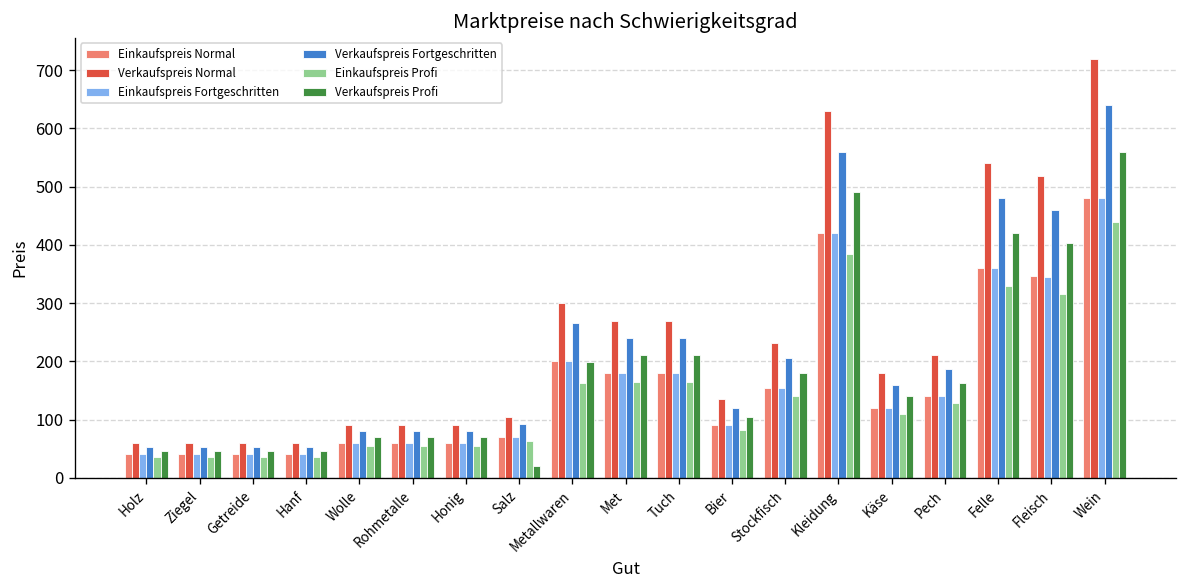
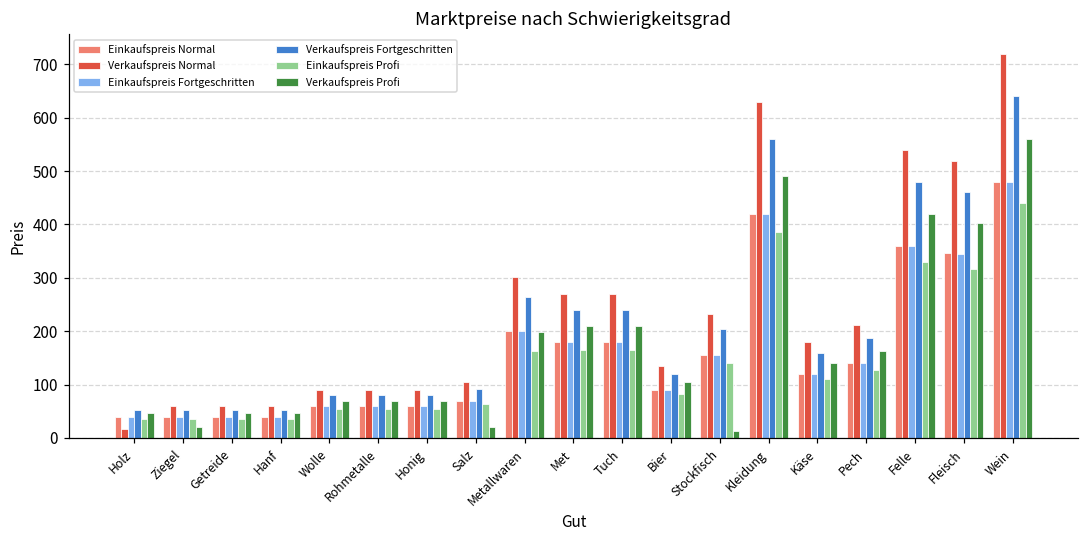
  {
    "Einkaufspreis Normal": {
      "Holz": 40,
      "Ziegel": 40,
      "Getreide": 40,
      "Hanf": 40,
      "Wolle": 60,
      "Rohmetalle": 60,
      "Honig": 60,
      "Salz": 70,
      "Metallwaren": 200,
      "Met": 180,
      "Tuch": 180,
      "Bier": 90,
      "Stockfisch": 160,
      "Kleidung": 420,
      "Käse": 120,
      "Pech": 140,
      "Felle": 360,
      "Fleisch": 350,
      "Wein": 480
    },
    "Verkaufspreis Normal": {
-     "Holz": 60,
+     "Holz": 20,
      "Ziegel": 60,
      "Getreide": 60,
      "Hanf": 60,
      "Wolle": 90,
      "Rohmetalle": 90,
      "Honig": 90,
      "Salz": 100,
      "Metallwaren": 300,
      "Met": 270,
      "Tuch": 270,
      "Bier": 140,
      "Stockfisch": 230,
      "Kleidung": 630,
      "Käse": 180,
      "Pech": 210,
      "Felle": 540,
      "Fleisch": 520,
      "Wein": 720
    },
    "Einkaufspreis Fortgeschritten": {
      "Holz": 40,
      "Ziegel": 40,
      "Getreide": 40,
      "Hanf": 40,
      "Wolle": 60,
      "Rohmetalle": 60,
      "Honig": 60,
      "Salz": 70,
      "Metallwaren": 200,
      "Met": 180,
      "Tuch": 180,
      "Bier": 90,
      "Stockfisch": 160,
      "Kleidung": 420,
      "Käse": 120,
      "Pech": 140,
      "Felle": 360,
      "Fleisch": 350,
      "Wein": 480
    },
    "Verkaufspreis Fortgeschritten": {
      "Holz": 50,
      "Ziegel": 50,
      "Getreide": 50,
      "Hanf": 50,
      "Wolle": 80,
      "Rohmetalle": 80,
      "Honig": 80,
      "Salz": 90,
      "Metallwaren": 270,
      "Met": 240,
      "Tuch": 240,
      "Bier": 120,
      "Stockfisch": 210,
      "Kleidung": 560,
      "Käse": 160,
      "Pech": 190,
      "Felle": 480,
      "Fleisch": 460,
      "Wein": 640
    },
    "Einkaufspreis Profi": {
      "Holz": 40,
      "Ziegel": 40,
      "Getreide": 40,
      "Hanf": 40,
      "Wolle": 60,
      "Rohmetalle": 60,
      "Honig": 60,
      "Salz": 60,
      "Metallwaren": 160,
      "Met": 170,
      "Tuch": 170,
      "Bier": 80,
      "Stockfisch": 140,
      "Kleidung": 390,
      "Käse": 110,
      "Pech": 130,
      "Felle": 330,
      "Fleisch": 320,
      "Wein": 440
    },
    "Verkaufspreis Profi": {
      "Holz": 50,
-     "Ziegel": 50,
+     "Ziegel": 20,
      "Getreide": 50,
      "Hanf": 50,
      "Wolle": 70,
      "Rohmetalle": 70,
      "Honig": 70,
      "Salz": 20,
      "Metallwaren": 200,
      "Met": 210,
      "Tuch": 210,
      "Bier": 110,
-     "Stockfisch": 180,
+     "Stockfisch": 10,
      "Kleidung": 490,
      "Käse": 140,
      "Pech": 160,
      "Felle": 420,
      "Fleisch": 400,
      "Wein": 560
    }
  }
